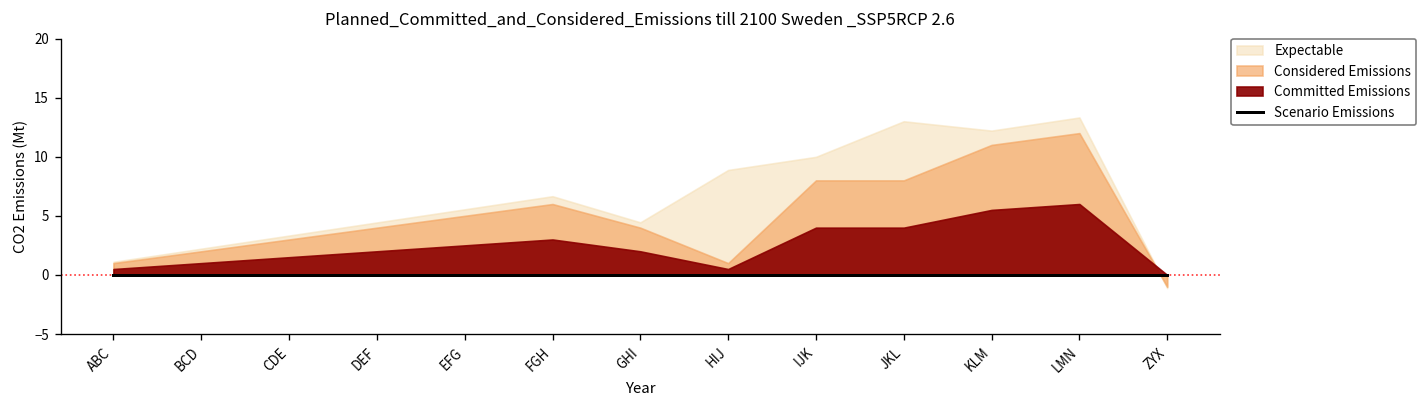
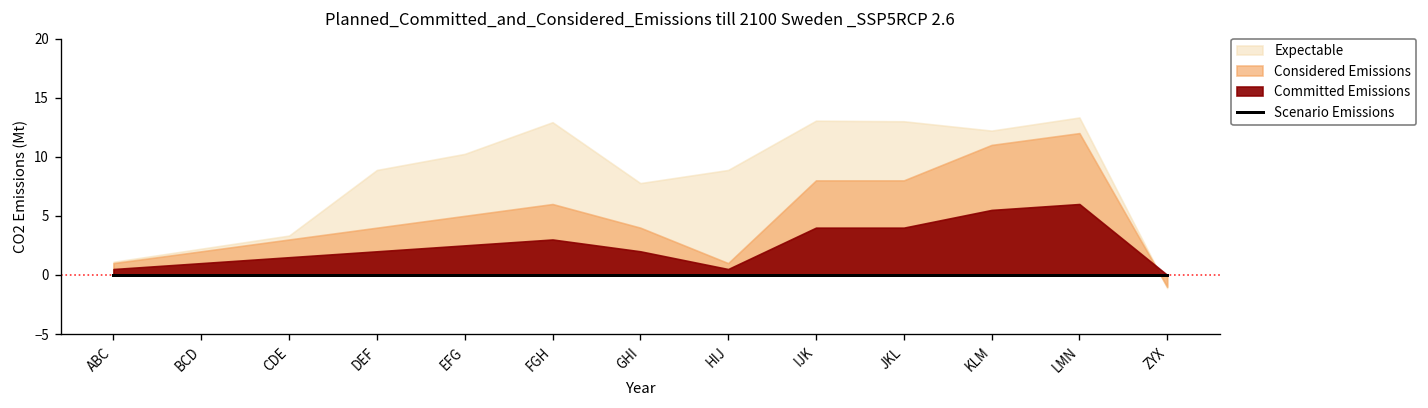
  {
    "Expectable": {
-     "DEF": 4,
-     "EFG": 6,
-     "FGH": 7,
-     "GHI": 4,
-     "IJK": 10
+     "DEF": 9,
+     "EFG": 10,
+     "FGH": 13,
+     "GHI": 8,
+     "IJK": 13
    },
    "Scenario Emissions": {
      "ABC": 0,
      "BCD": 0,
      "CDE": 0,
      "DEF": 0,
      "EFG": 0,
      "FGH": 0,
      "GHI": 0,
      "HIJ": 0,
      "IJK": 0,
      "JKL": 0,
      "KLM": 0,
      "LMN": 0
    },
    "Committed Emissions": {
      "ABC": 1,
      "BCD": 1,
      "CDE": 2,
      "DEF": 2,
      "EFG": 3,
      "FGH": 3,
      "GHI": 2,
      "HIJ": 1,
      "IJK": 4,
      "JKL": 4,
      "KLM": 6,
      "LMN": 6
    }
  }
